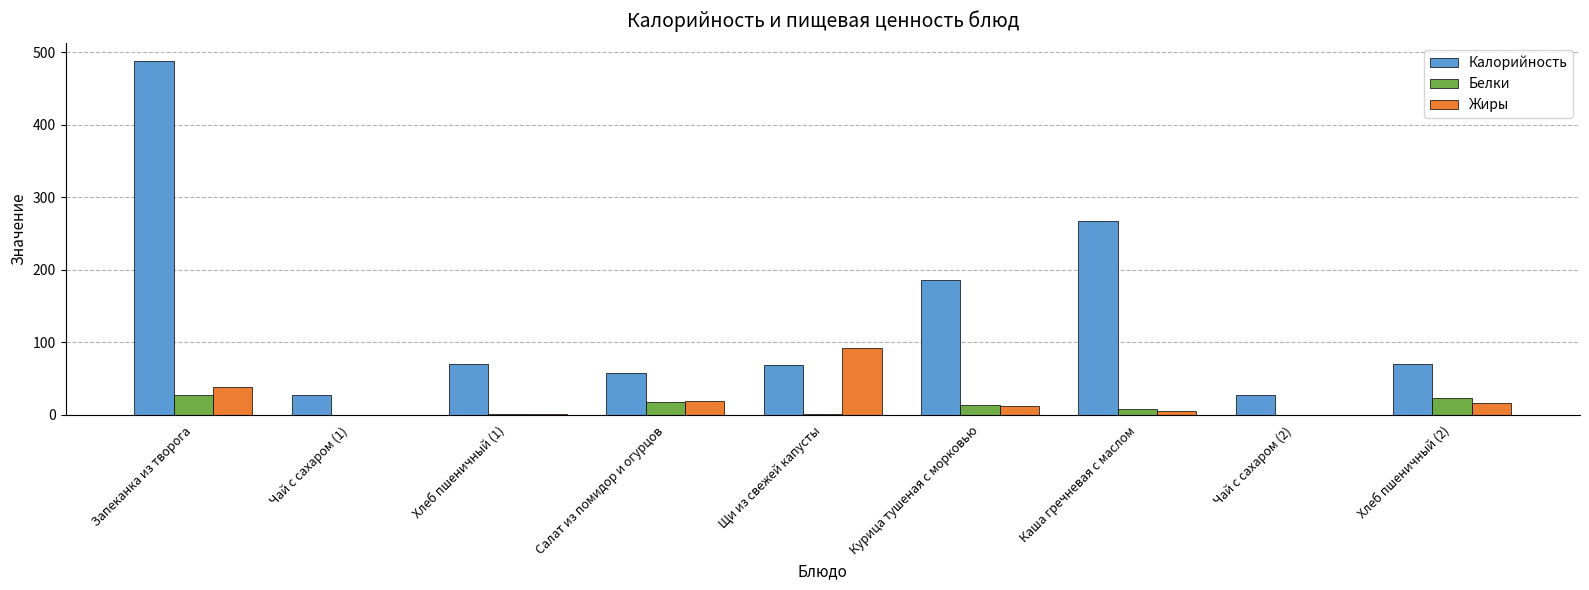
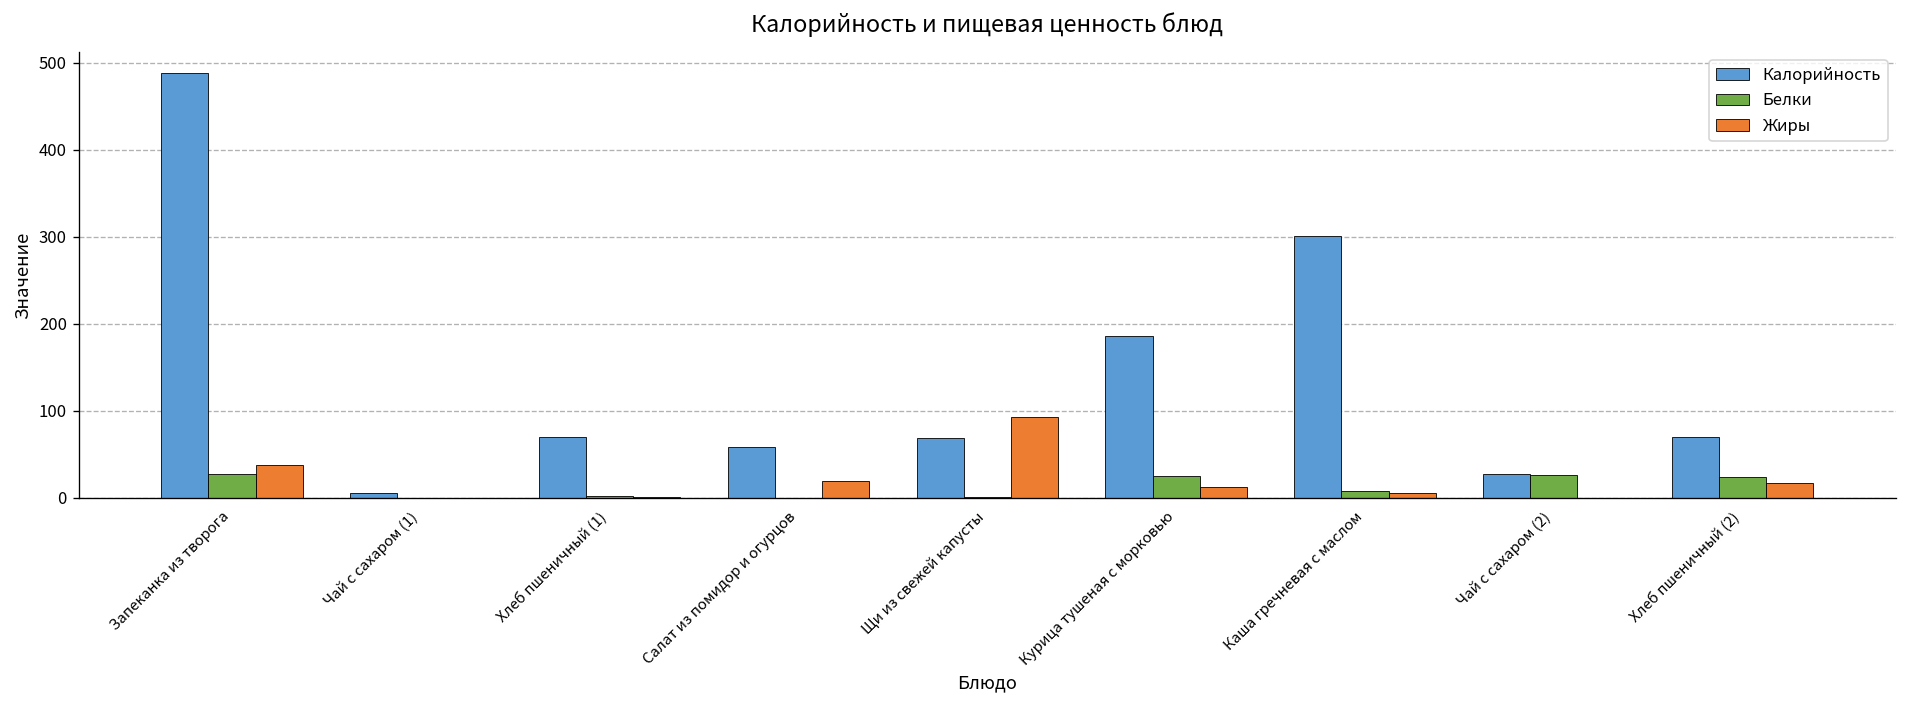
  {
    "Калорийность": {
      "Запеканка из творога": 490,
-     "Чай с сахаром (1)": 30,
+     "Чай с сахаром (1)": 10,
      "Хлеб пшеничный (1)": 70,
      "Салат из помидор и огурцов": 60,
      "Щи из свежей капусты": 70,
      "Курица тушеная с морковью": 190,
-     "Каша гречневая с маслом": 270,
+     "Каша гречневая с маслом": 300,
      "Чай с сахаром (2)": 30,
      "Хлеб пшеничный (2)": 70
    },
    "Белки": {
      "Запеканка из творога": 30,
-     "Салат из помидор и огурцов": 20,
-     "Курица тушеная с морковью": 10,
+     "Салат из помидор и огурцов": 0,
+     "Курица тушеная с морковью": 20,
      "Каша гречневая с маслом": 10,
-     "Чай с сахаром (2)": 0,
+     "Чай с сахаром (2)": 30,
      "Хлеб пшеничный (2)": 20
    },
    "Жиры": {
      "Запеканка из творога": 40,
      "Чай с сахаром (1)": 0,
      "Салат из помидор и огурцов": 20,
      "Щи из свежей капусты": 90,
      "Курица тушеная с морковью": 10,
      "Каша гречневая с маслом": 10,
      "Чай с сахаром (2)": 0,
      "Хлеб пшеничный (2)": 20
    }
  }
